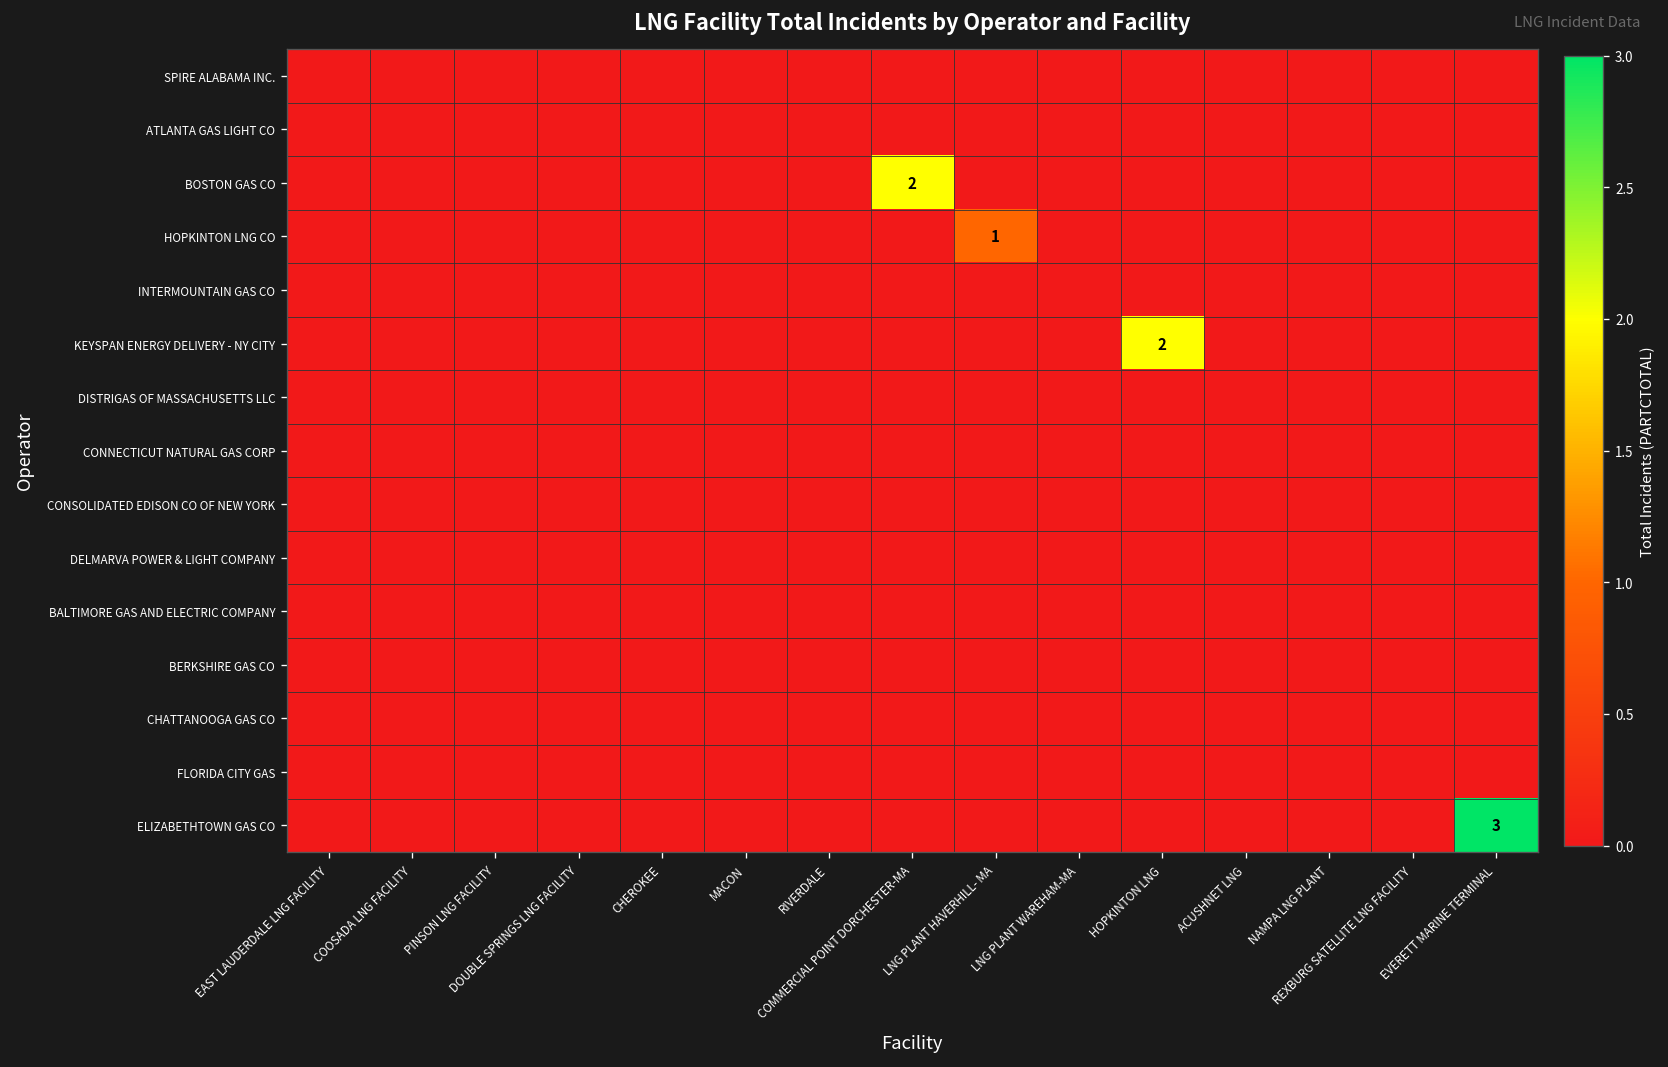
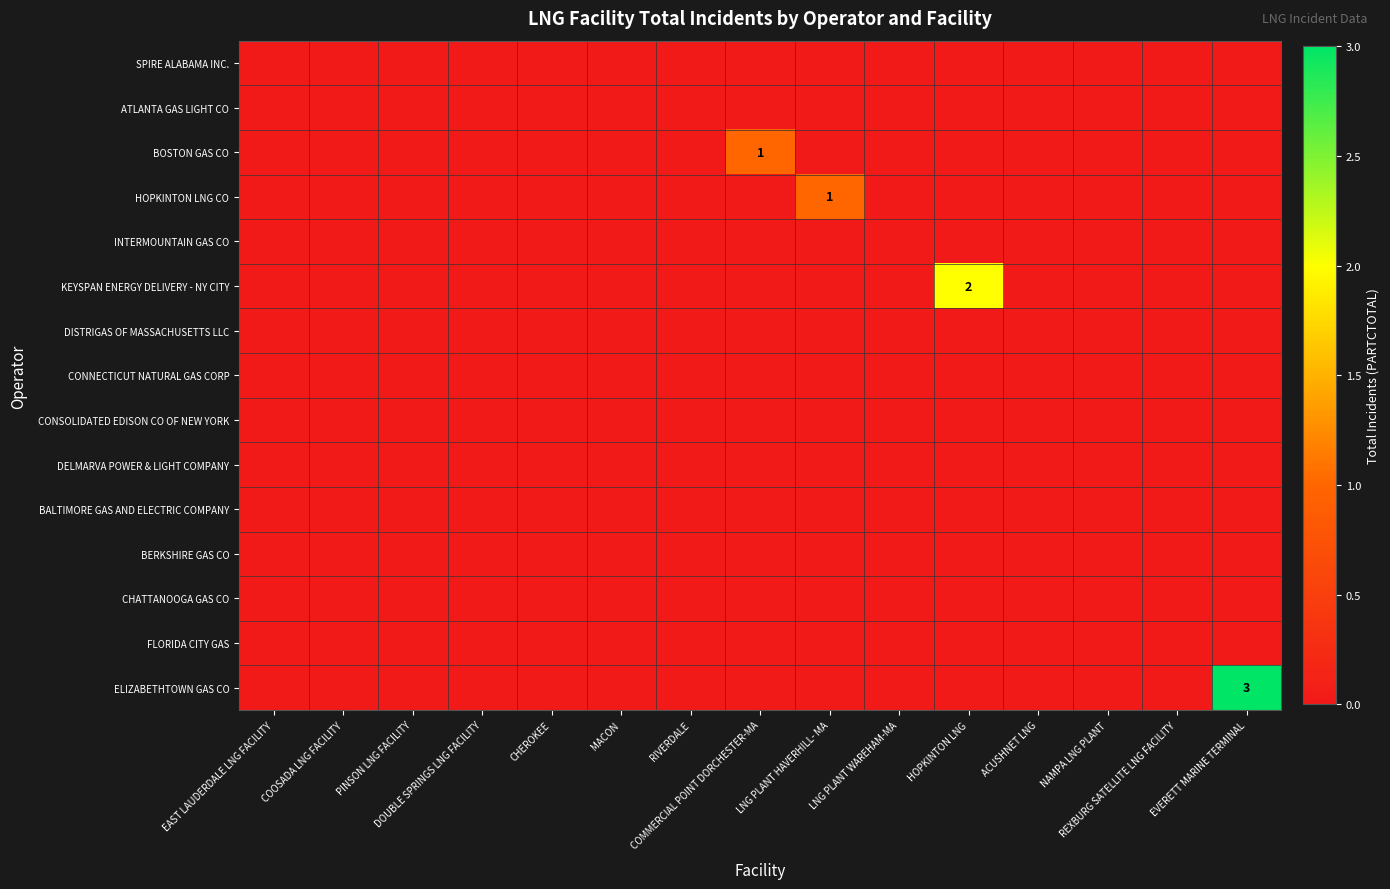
  {
    "BOSTON GAS CO": {
-     "COMMERCIAL POINT DORCHESTER-MA": 2
+     "COMMERCIAL POINT DORCHESTER-MA": 1
    },
    "HOPKINTON LNG CO": {
      "LNG PLANT HAVERHILL- MA": 1
    },
    "KEYSPAN ENERGY DELIVERY - NY CITY": {
      "HOPKINTON LNG": 2
    },
    "ELIZABETHTOWN GAS CO": {
      "EVERETT MARINE TERMINAL": 3
    }
  }
